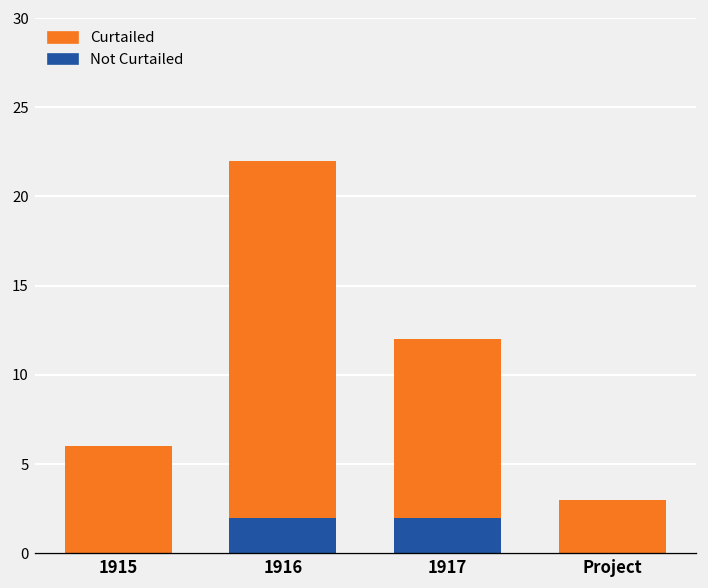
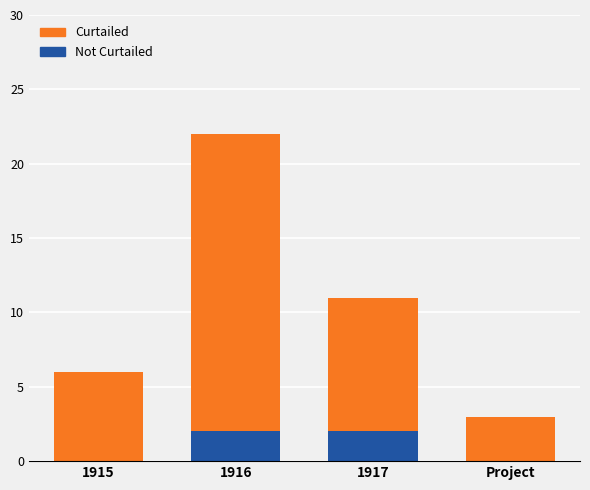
  {
    "Not Curtailed": {
      "1915": 0,
      "1916": 2,
      "1917": 2,
      "Project": 0
    },
    "Curtailed": {
      "1915": 6,
      "1916": 20,
-     "1917": 10,
+     "1917": 9,
      "Project": 3
    }
  }
